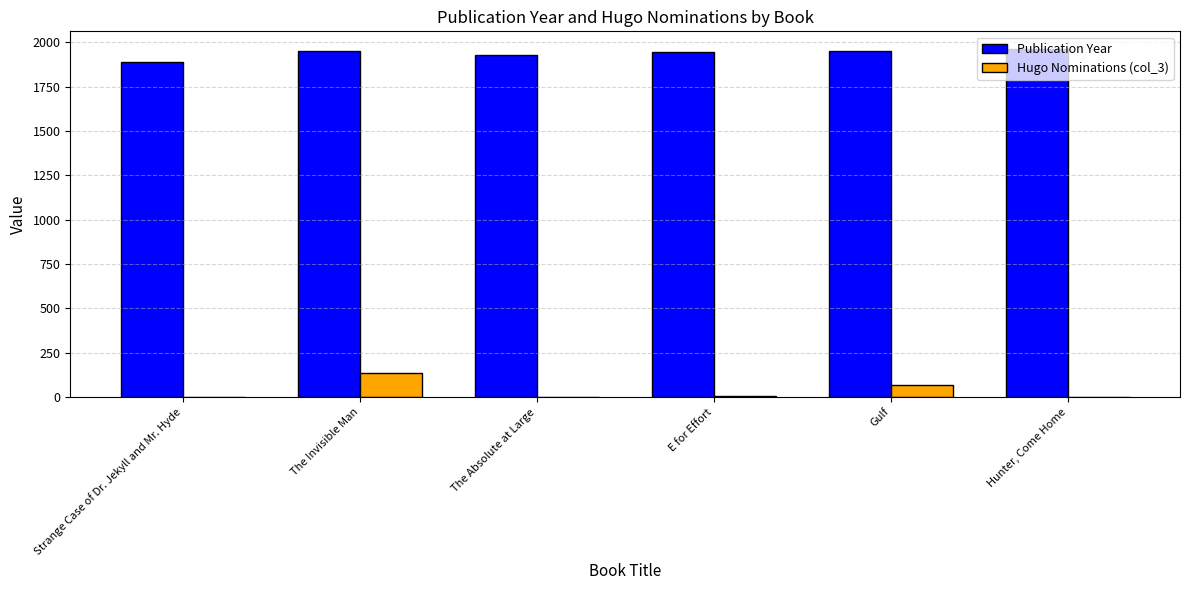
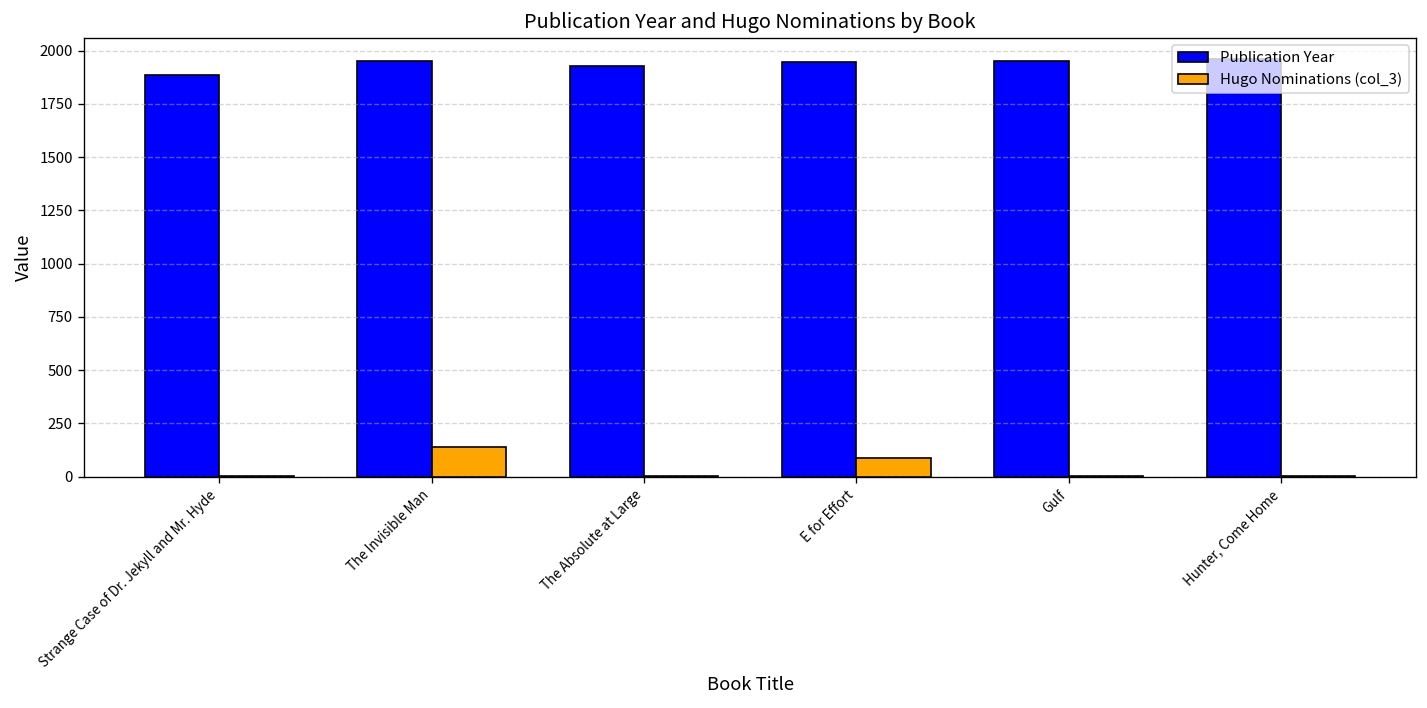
  {
    "Publication Year": {
      "Strange Case of Dr. Jekyll and Mr. Hyde": 1890,
      "The Invisible Man": 1950,
      "The Absolute at Large": 1930,
      "E for Effort": 1950,
      "Gulf": 1950
    },
    "Hugo Nominations (col_3)": {
      "The Invisible Man": 140,
-     "E for Effort": 10,
-     "Gulf": 70
+     "E for Effort": 90,
+     "Gulf": 0
    }
  }
